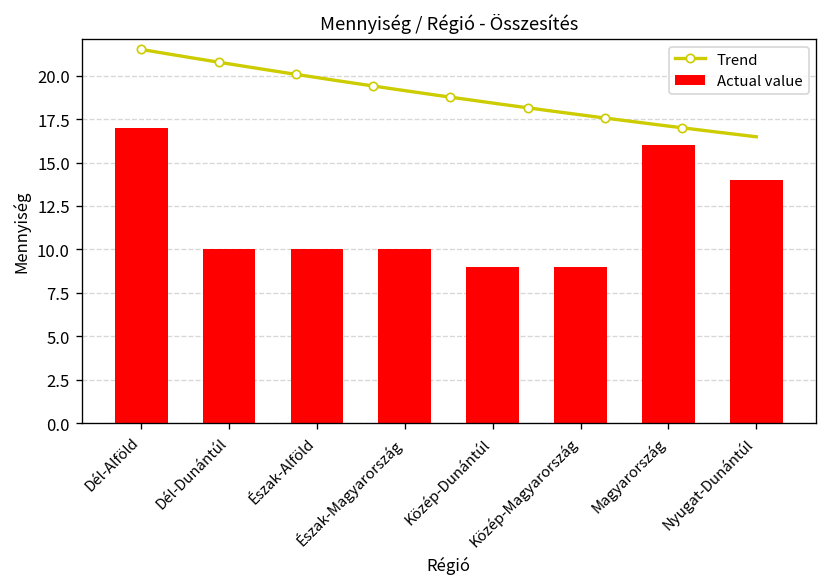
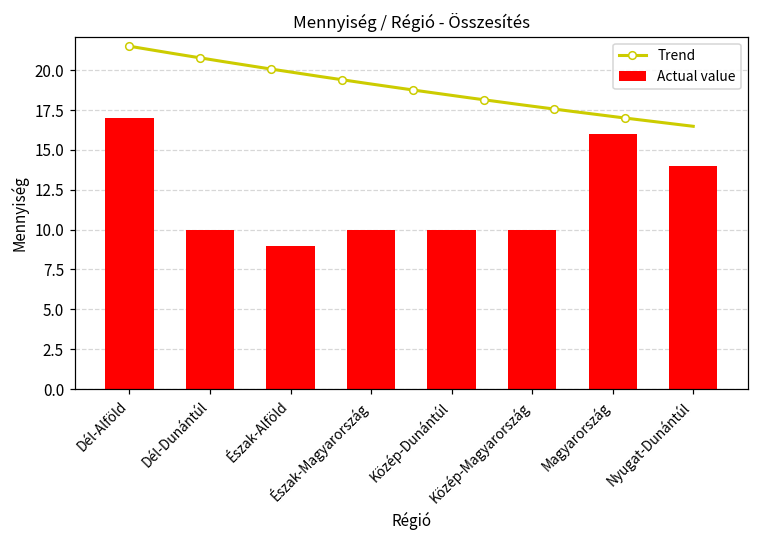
  {
    "Trend": {
      "Dél-Alföld": 21.5,
      "Nyugat-Dunántúl": 16.5
    },
    "Actual value": {
      "Dél-Alföld": 17,
      "Dél-Dunántúl": 10,
-     "Észak-Alföld": 10,
+     "Észak-Alföld": 9,
      "Észak-Magyarország": 10,
-     "Közép-Dunántúl": 9,
-     "Közép-Magyarország": 9,
+     "Közép-Dunántúl": 10,
+     "Közép-Magyarország": 10,
      "Magyarország": 16,
      "Nyugat-Dunántúl": 14
    }
  }
